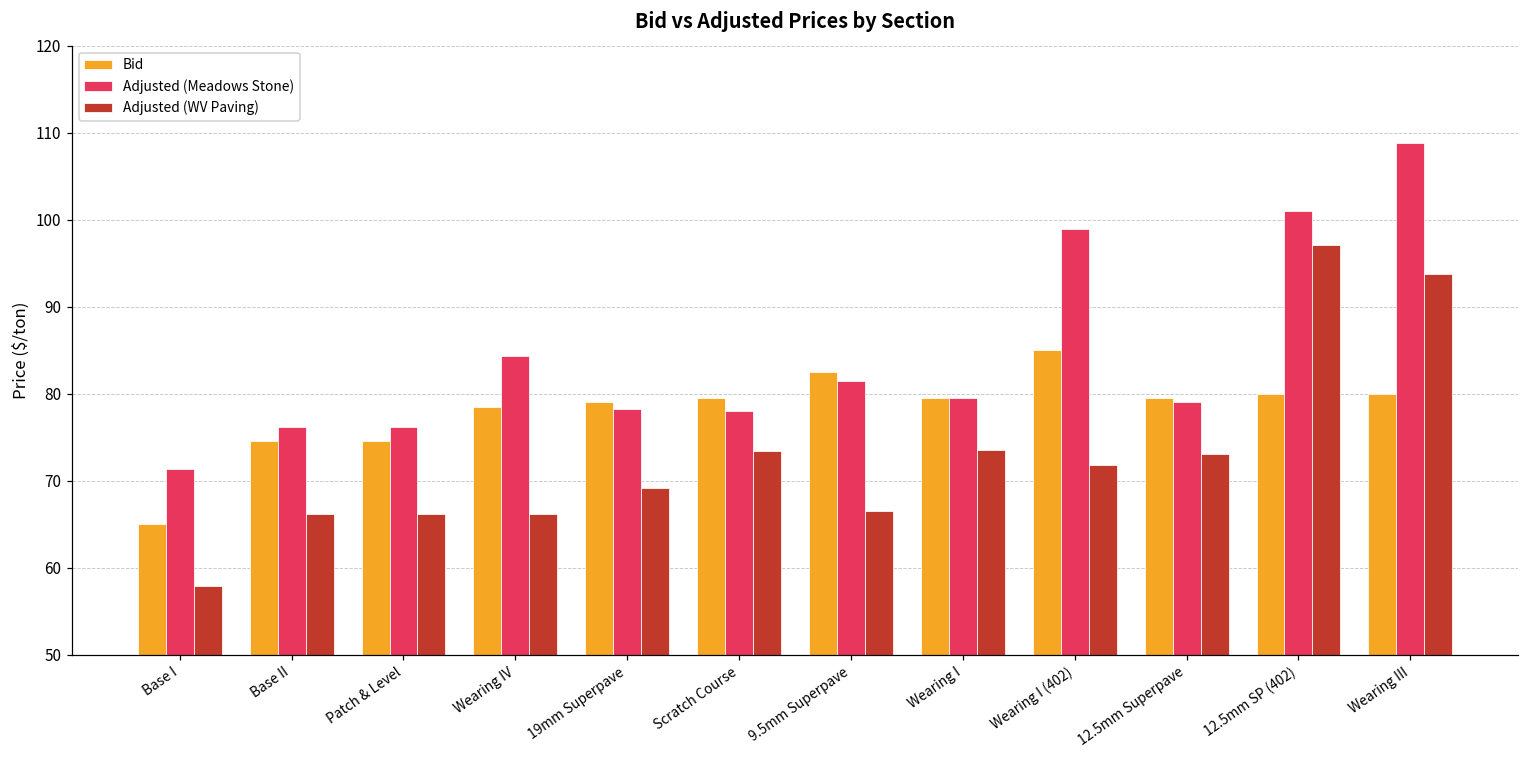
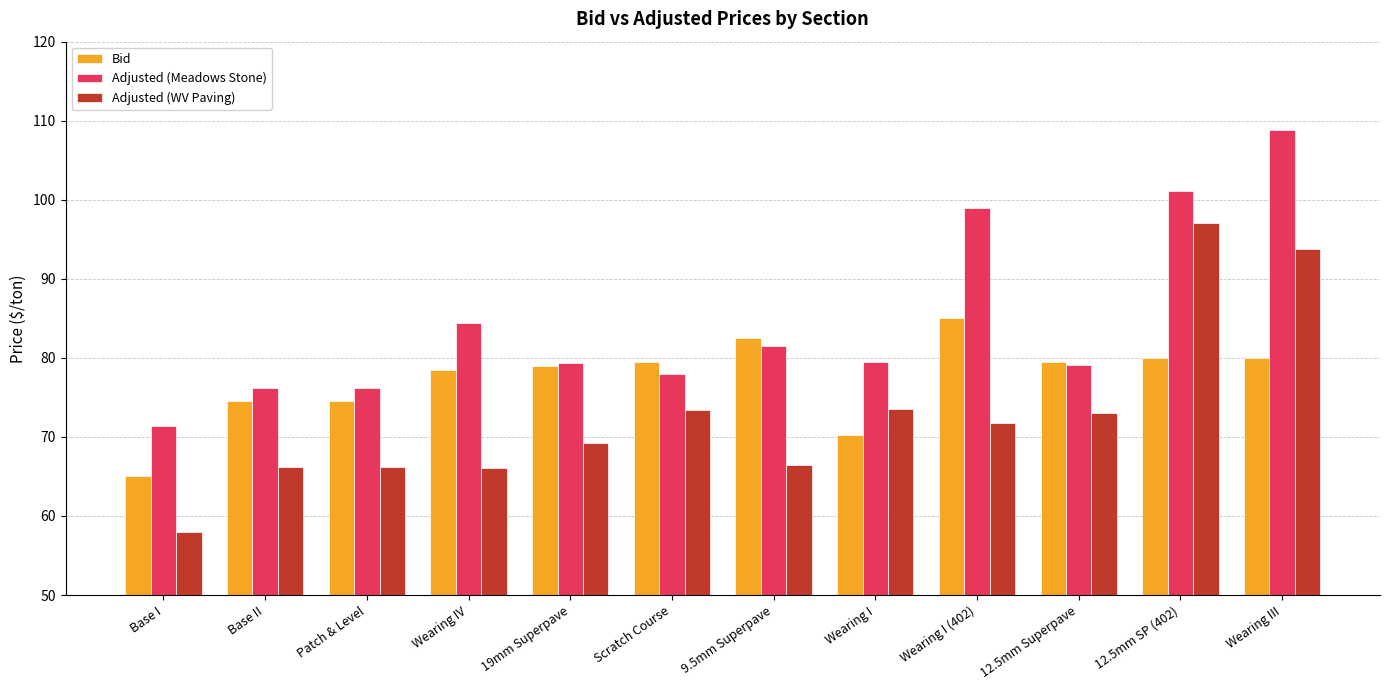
  {
    "Bid": {
      "Base I": 65,
      "Base II": 75,
      "Patch & Level": 75,
      "Wearing IV": 79,
      "19mm Superpave": 79,
      "Scratch Course": 80,
      "9.5mm Superpave": 83,
-     "Wearing I": 80,
+     "Wearing I": 70,
      "Wearing I (402)": 85,
      "12.5mm Superpave": 80,
      "12.5mm SP (402)": 80,
      "Wearing III": 80
    },
    "Adjusted (Meadows Stone)": {
      "Base I": 71,
      "Base II": 76,
      "Patch & Level": 76,
      "Wearing IV": 84,
-     "19mm Superpave": 78,
+     "19mm Superpave": 79,
      "Scratch Course": 78,
      "9.5mm Superpave": 81,
      "Wearing I": 79,
      "Wearing I (402)": 99,
      "12.5mm Superpave": 79,
      "12.5mm SP (402)": 101,
      "Wearing III": 109
    },
    "Adjusted (WV Paving)": {
      "Base I": 58,
      "Base II": 66,
      "Patch & Level": 66,
      "Wearing IV": 66,
      "19mm Superpave": 69,
      "Scratch Course": 73,
      "9.5mm Superpave": 67,
      "Wearing I": 73,
      "Wearing I (402)": 72,
      "12.5mm Superpave": 73,
      "12.5mm SP (402)": 97,
      "Wearing III": 94
    }
  }
